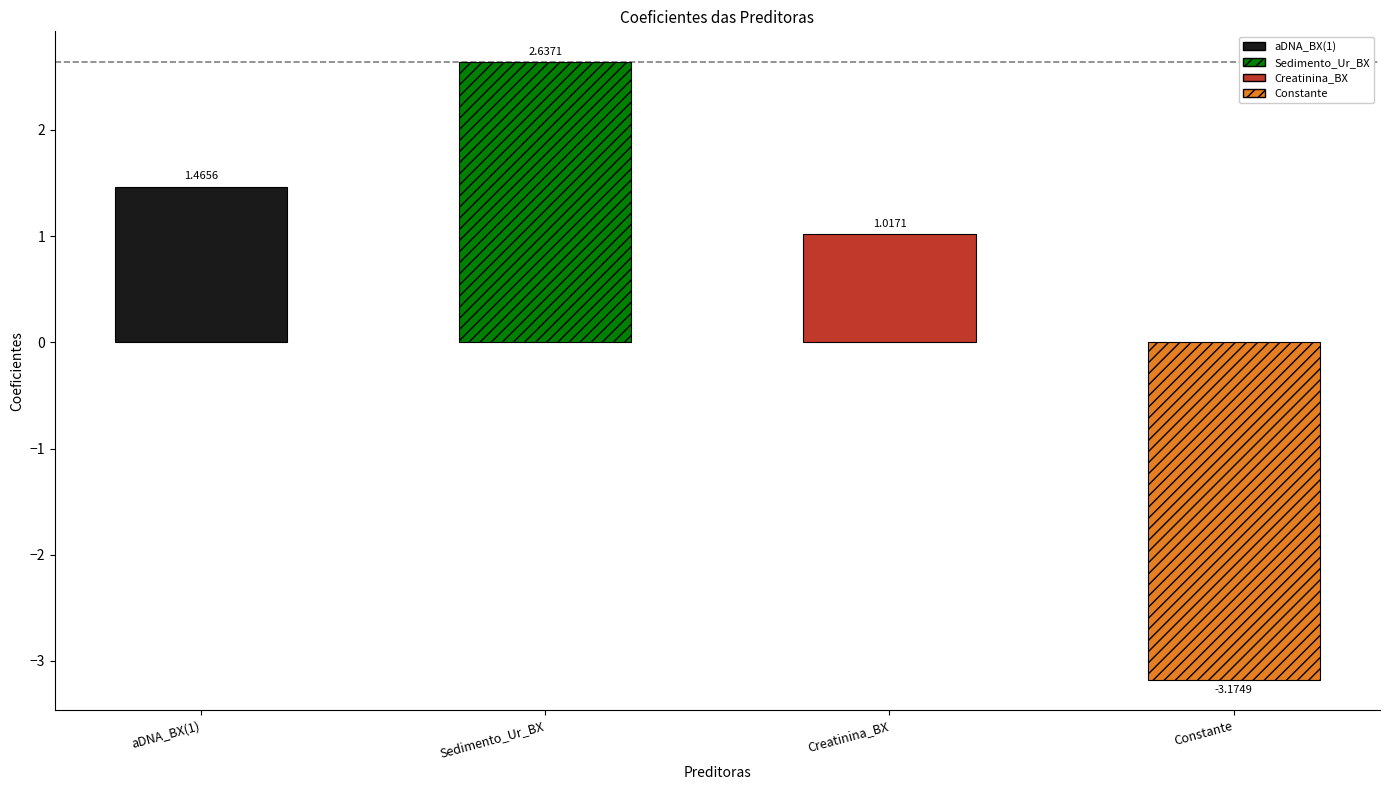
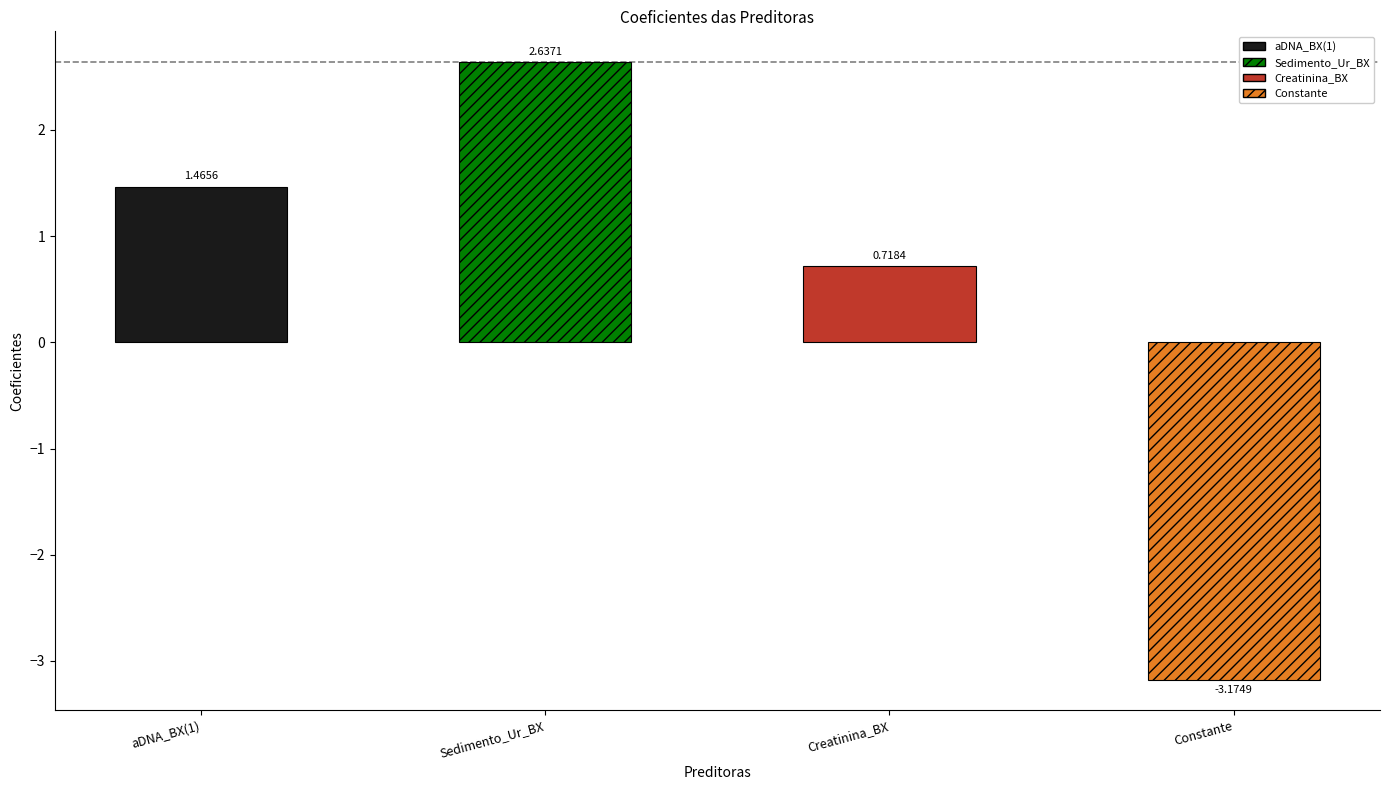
  {
    "aDNA_BX(1)": 1.4656,
    "Sedimento_Ur_BX": 2.6371,
-   "Creatinina_BX": 1.0171,
+   "Creatinina_BX": 0.7184,
    "Constante": -3.1749
  }
